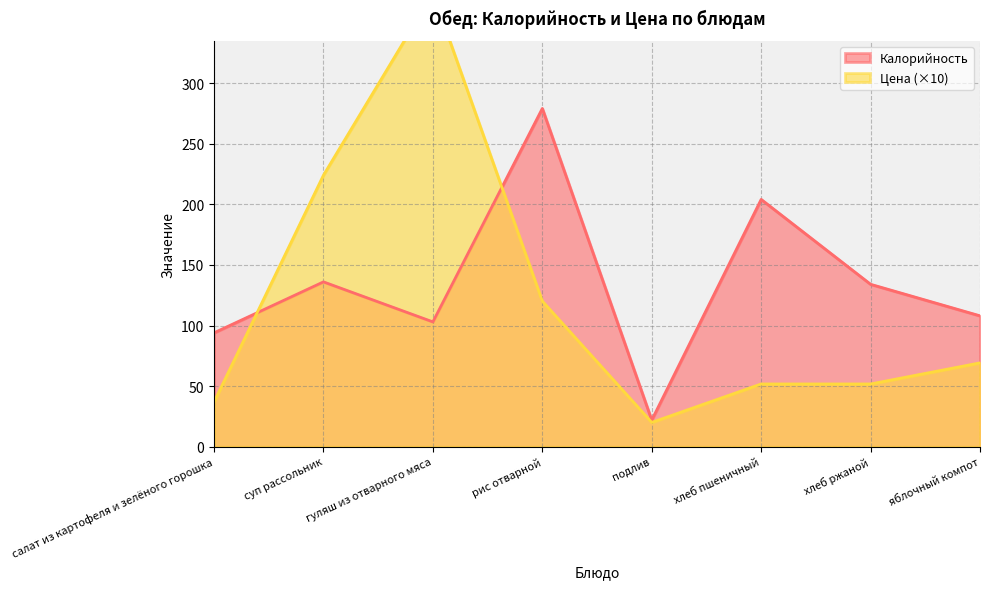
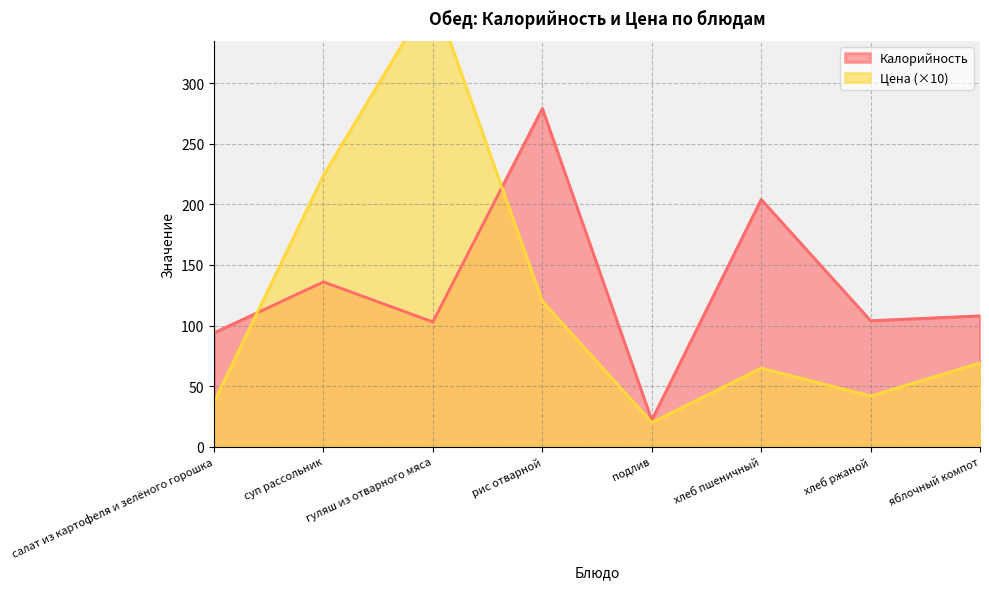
  {
    "Калорийность": {
      "салат из картофеля и зелёного горошка": 94,
      "суп рассольник": 136,
      "гуляш из отварного мяса": 103,
      "рис отварной": 279,
      "хлеб пшеничный": 204,
-     "хлеб ржаной": 134,
+     "хлеб ржаной": 104,
      "яблочный компот": 108
    },
    "Цена (×10)": {
      "салат из картофеля и зелёного горошка": 37,
      "суп рассольник": 224,
      "рис отварной": 120,
-     "хлеб пшеничный": 52,
-     "хлеб ржаной": 52,
+     "хлеб пшеничный": 65,
+     "хлеб ржаной": 42,
      "яблочный компот": 69
    }
  }
